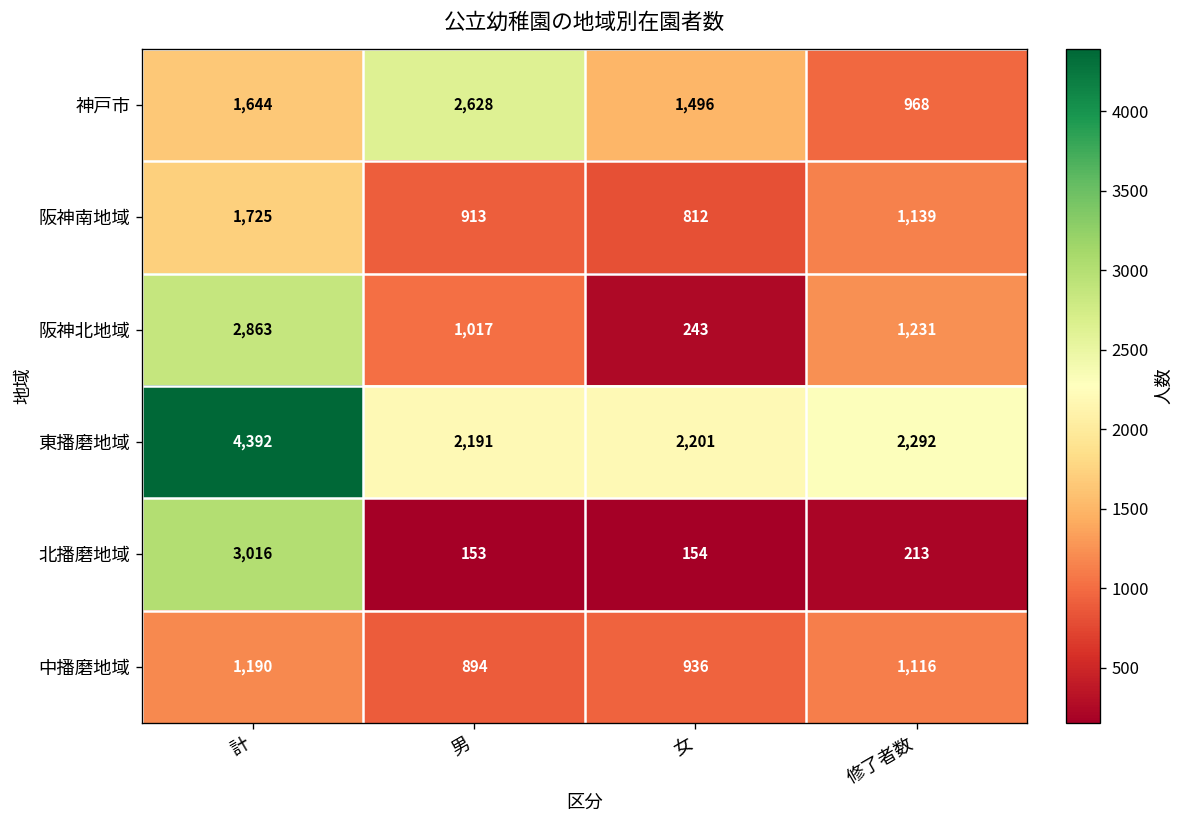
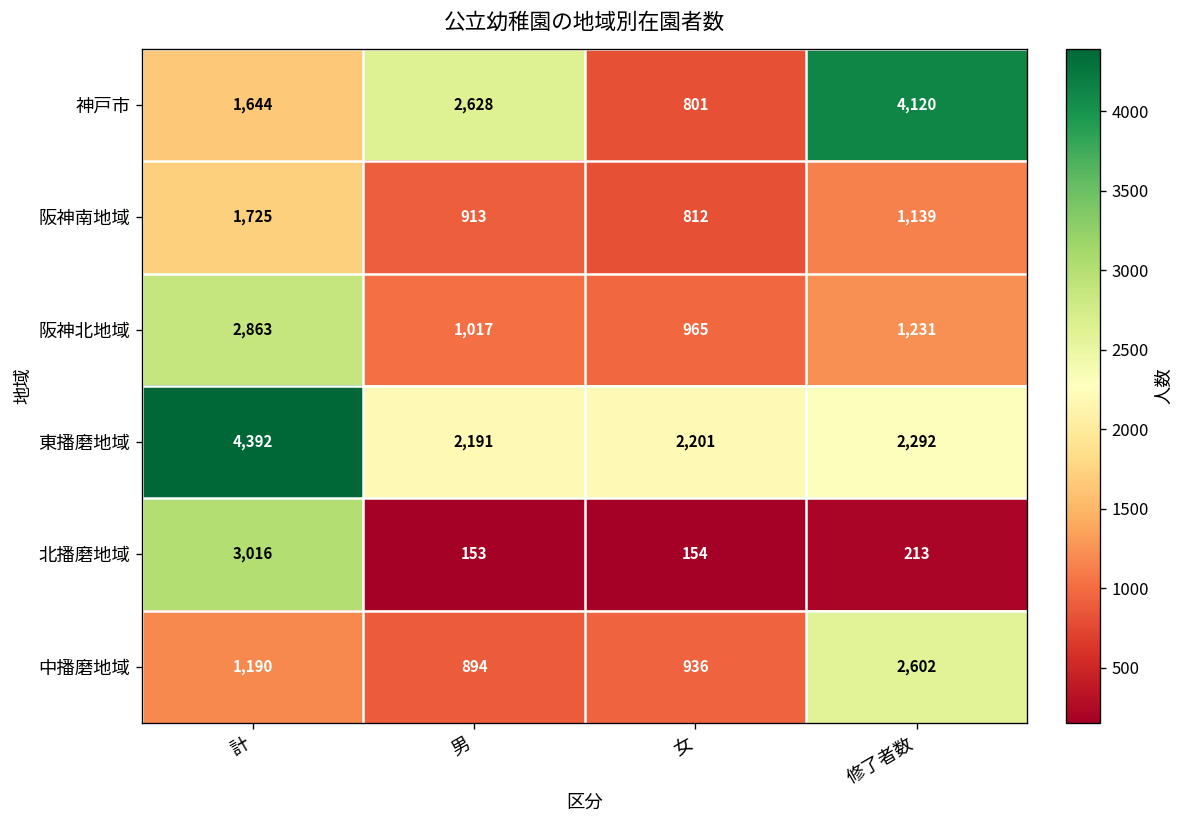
  {
    "神戸市": {
      "計": "1,644",
      "男": "2,628",
-     "女": "1,496",
-     "修了者数": "968"
+     "女": "801",
+     "修了者数": "4,120"
    },
    "阪神南地域": {
      "計": "1,725",
      "男": "913",
      "女": "812",
      "修了者数": "1,139"
    },
    "阪神北地域": {
      "計": "2,863",
      "男": "1,017",
-     "女": "243",
+     "女": "965",
      "修了者数": "1,231"
    },
    "東播磨地域": {
      "計": "4,392",
      "男": "2,191",
      "女": "2,201",
      "修了者数": "2,292"
    },
    "北播磨地域": {
      "計": "3,016",
      "男": "153",
      "女": "154",
      "修了者数": "213"
    },
    "中播磨地域": {
      "計": "1,190",
      "男": "894",
      "女": "936",
-     "修了者数": "1,116"
+     "修了者数": "2,602"
    }
  }
